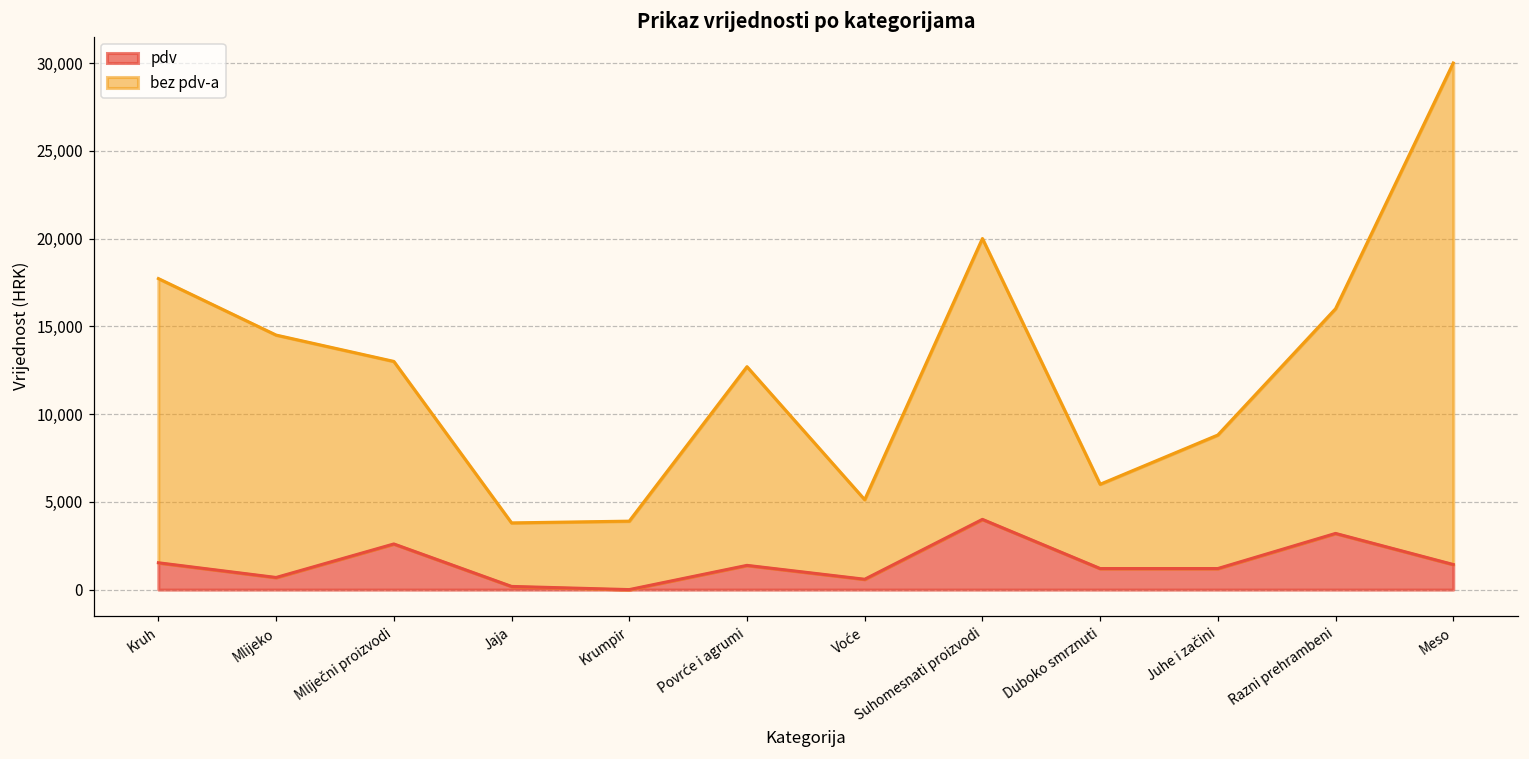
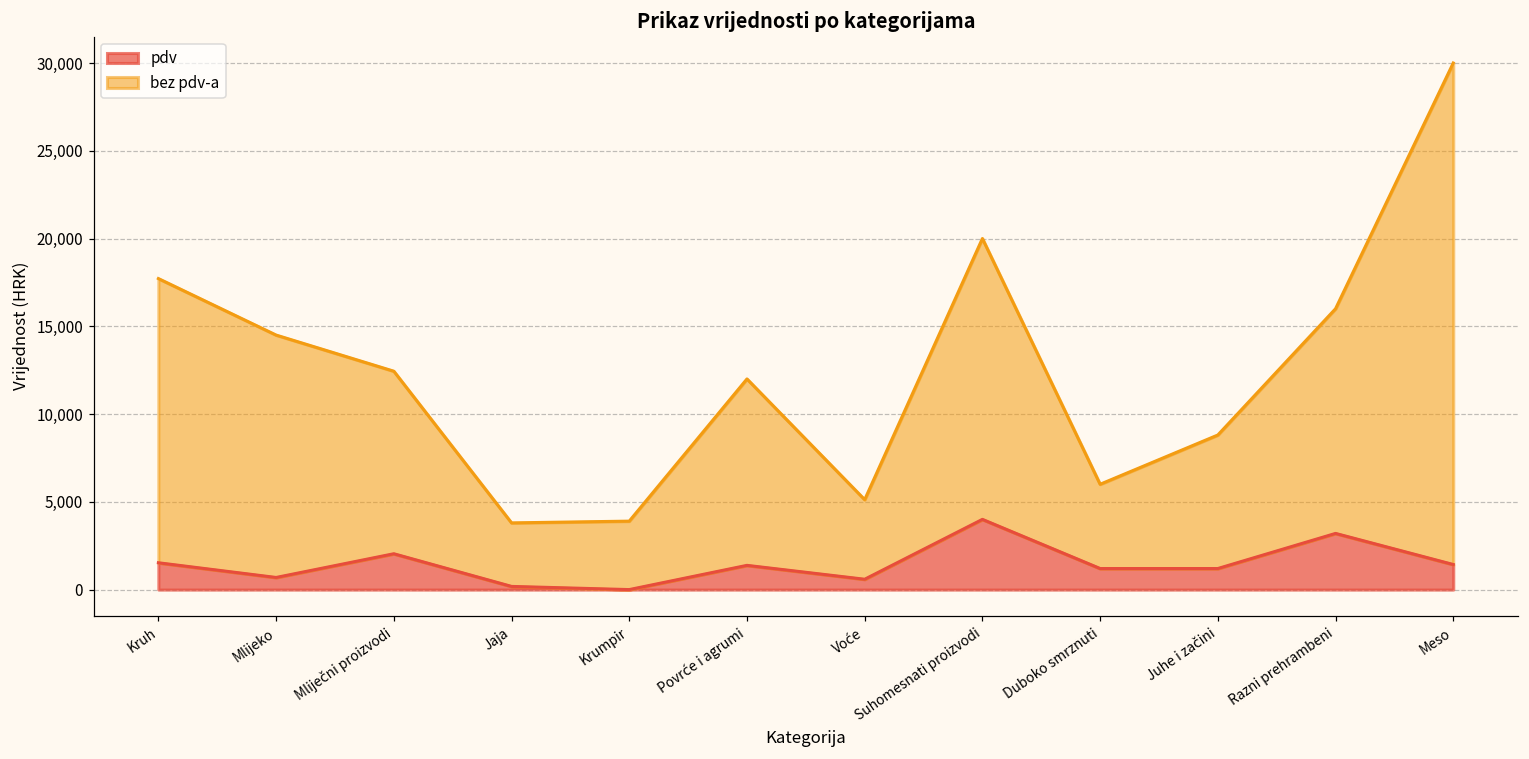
  {
    "pdv": {
      "Kruh": "1,500",
      "Mlijeko": "700",
-     "Mliječni proizvodi": "2,600",
+     "Mliječni proizvodi": "2,000",
      "Jaja": "200",
      "Krumpir": "0",
      "Povrće i agrumi": "1,400",
      "Voće": "600",
      "Suhomesnati proizvodi": "4,000",
      "Duboko smrznuti": "1,200",
      "Juhe i začini": "1,200",
      "Razni prehrambeni": "3,200",
      "Meso": "1,400"
    },
    "bez pdv-a": {
      "Kruh": "16,200",
      "Mlijeko": "13,800",
      "Mliječni proizvodi": "10,400",
      "Jaja": "3,600",
      "Krumpir": "3,900",
-     "Povrće i agrumi": "11,300",
+     "Povrće i agrumi": "10,600",
      "Voće": "4,500",
      "Suhomesnati proizvodi": "16,000",
      "Duboko smrznuti": "4,800",
      "Juhe i začini": "7,600",
      "Razni prehrambeni": "12,800",
      "Meso": "28,600"
    }
  }
